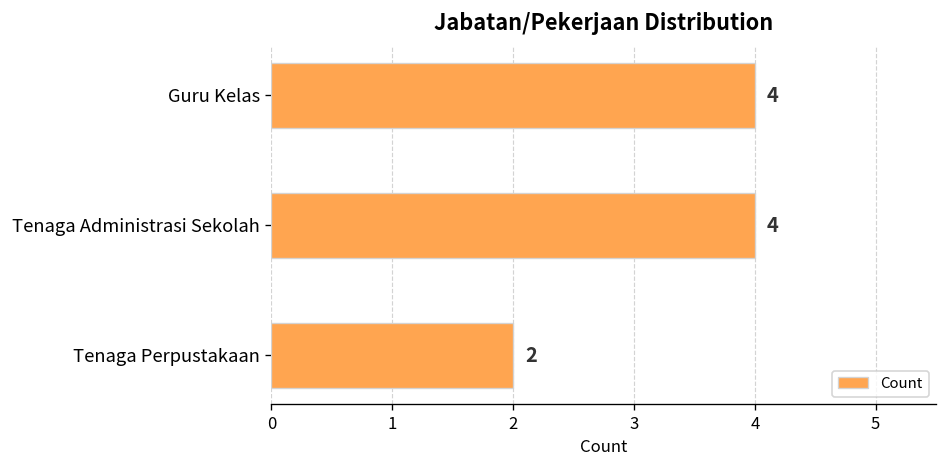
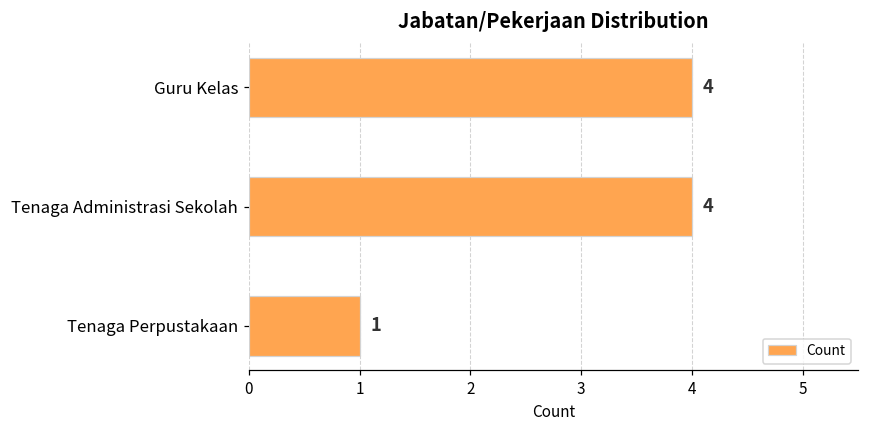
  {
    "Guru Kelas": 4,
    "Tenaga Administrasi Sekolah": 4,
-   "Tenaga Perpustakaan": 2
+   "Tenaga Perpustakaan": 1
  }
